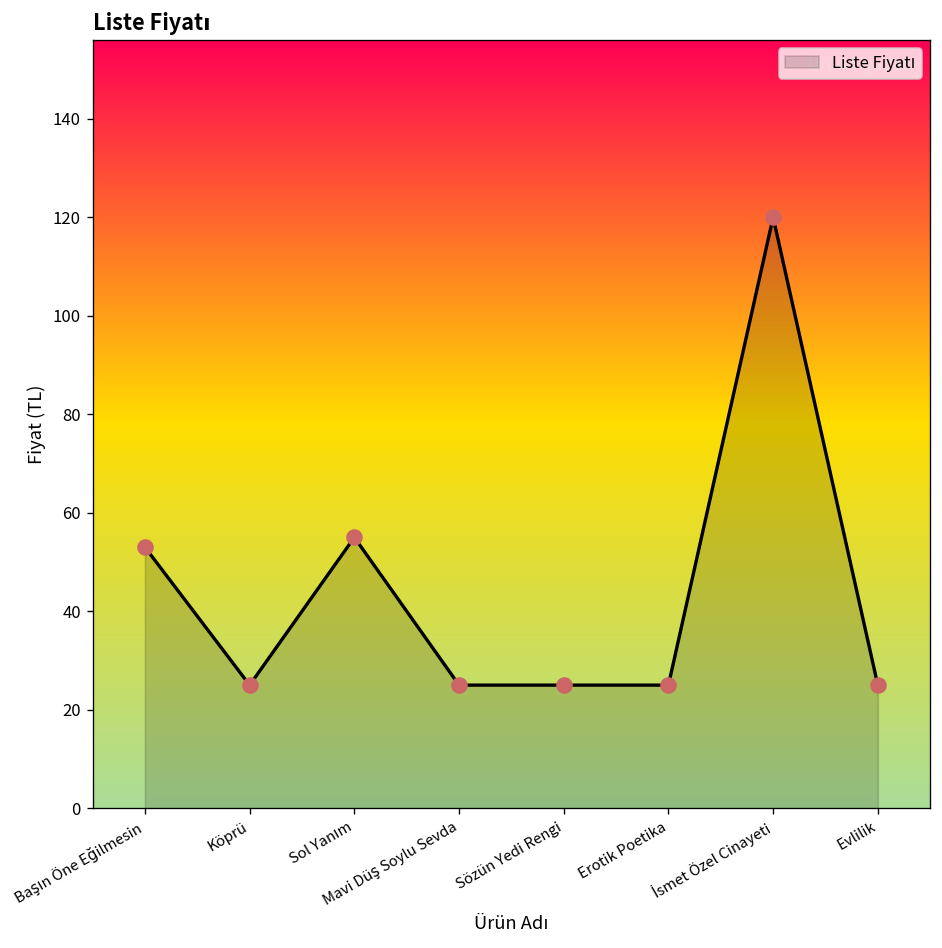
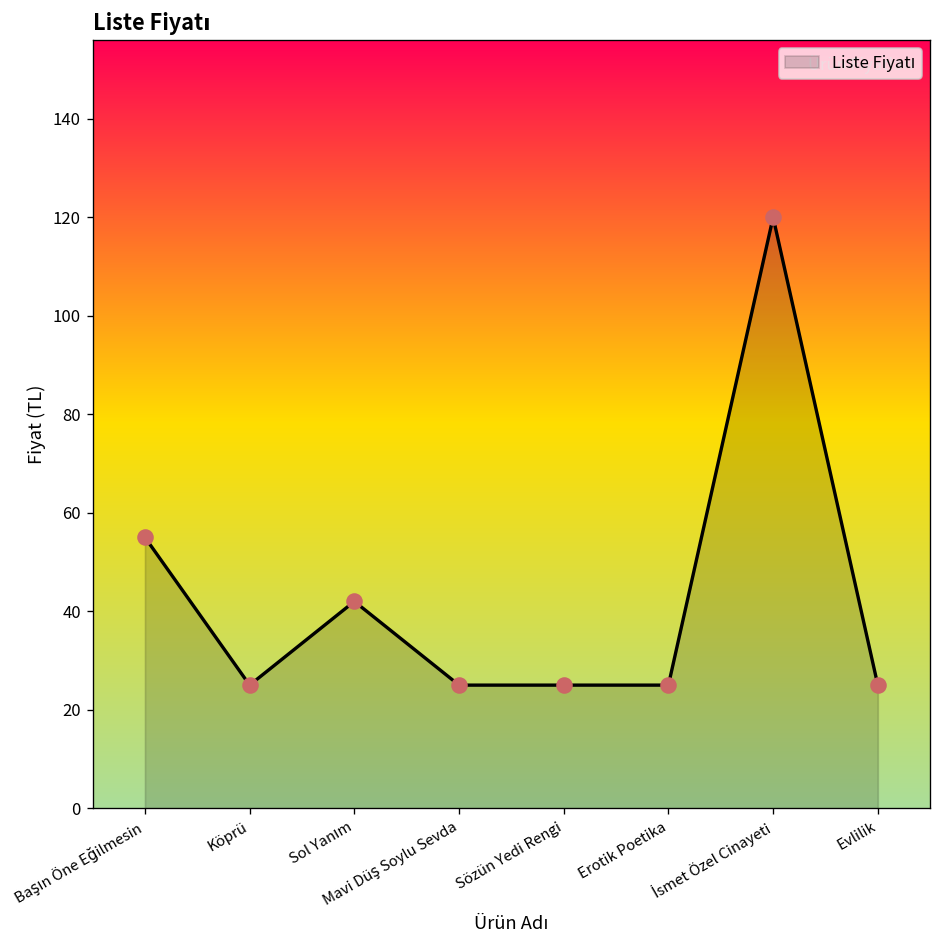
  {
-   "Başın Öne Eğilmesin": 53,
+   "Başın Öne Eğilmesin": 55,
    "Köprü": 25,
-   "Sol Yanım": 55,
+   "Sol Yanım": 42,
    "Mavi Düş Soylu Sevda": 25,
    "Sözün Yedi Rengi": 25,
    "Erotik Poetika": 25,
    "İsmet Özel Cinayeti": 120,
    "Evlilik": 25
  }
